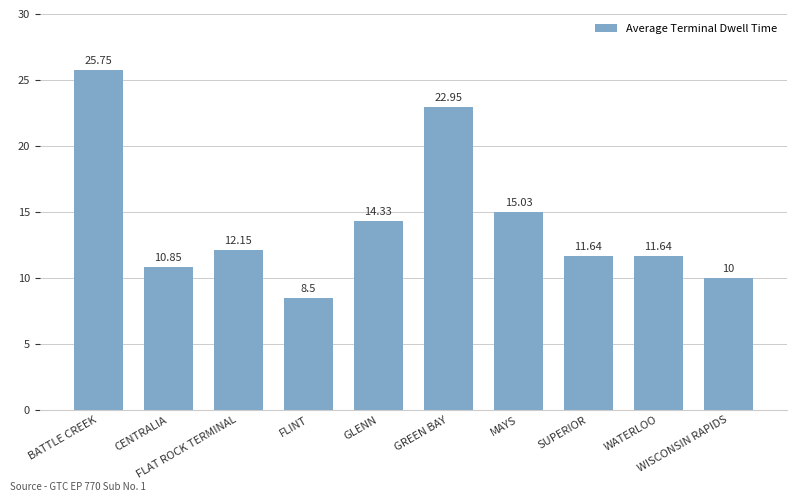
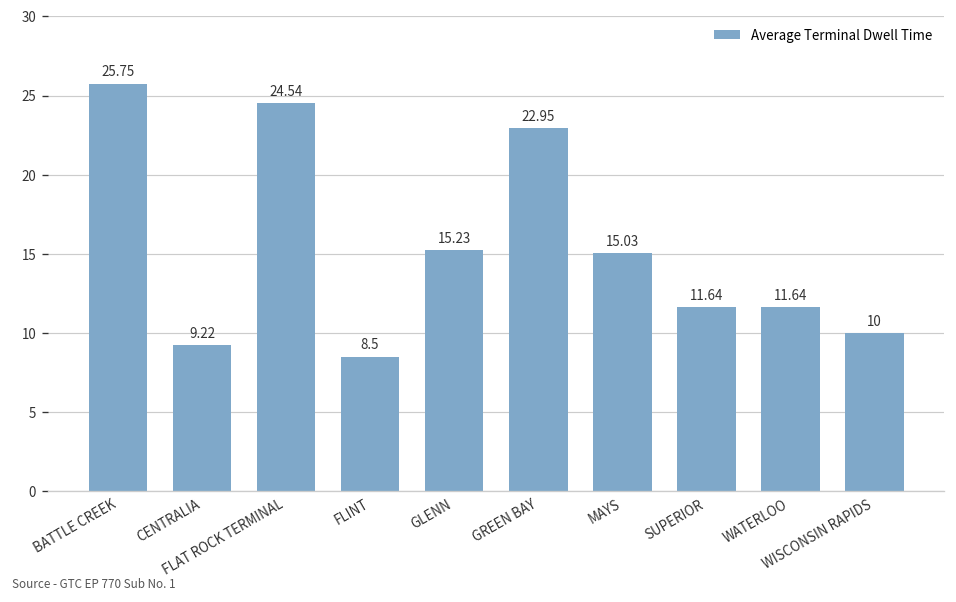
  {
    "BATTLE CREEK": 25.75,
-   "CENTRALIA": 10.85,
-   "FLAT ROCK TERMINAL": 12.15,
+   "CENTRALIA": 9.22,
+   "FLAT ROCK TERMINAL": 24.54,
    "FLINT": 8.5,
-   "GLENN": 14.33,
+   "GLENN": 15.23,
    "GREEN BAY": 22.95,
    "MAYS": 15.03,
    "SUPERIOR": 11.64,
    "WATERLOO": 11.64,
    "WISCONSIN RAPIDS": 10
  }
